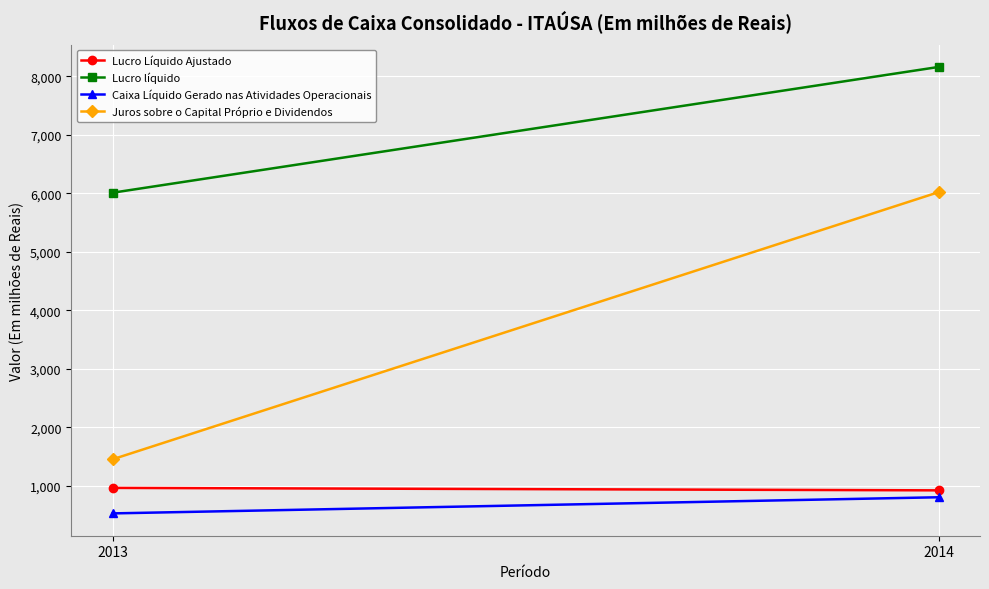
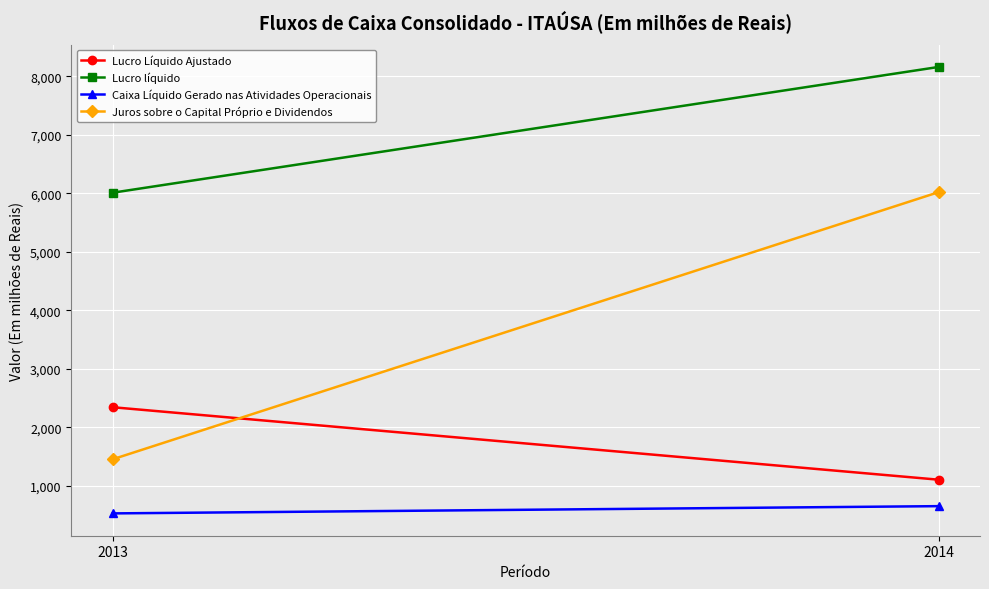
  {
    "Lucro Líquido Ajustado": {
-     "2013": "1,000",
-     "2014": "900"
+     "2013": "2,300",
+     "2014": "1,100"
    },
    "Lucro líquido": {
      "2013": "6,000",
      "2014": "8,200"
    },
    "Caixa Líquido Gerado nas Atividades Operacionais": {
      "2013": "500",
-     "2014": "800"
+     "2014": "700"
    },
    "Juros sobre o Capital Próprio e Dividendos": {
      "2013": "1,500",
      "2014": "6,000"
    }
  }
